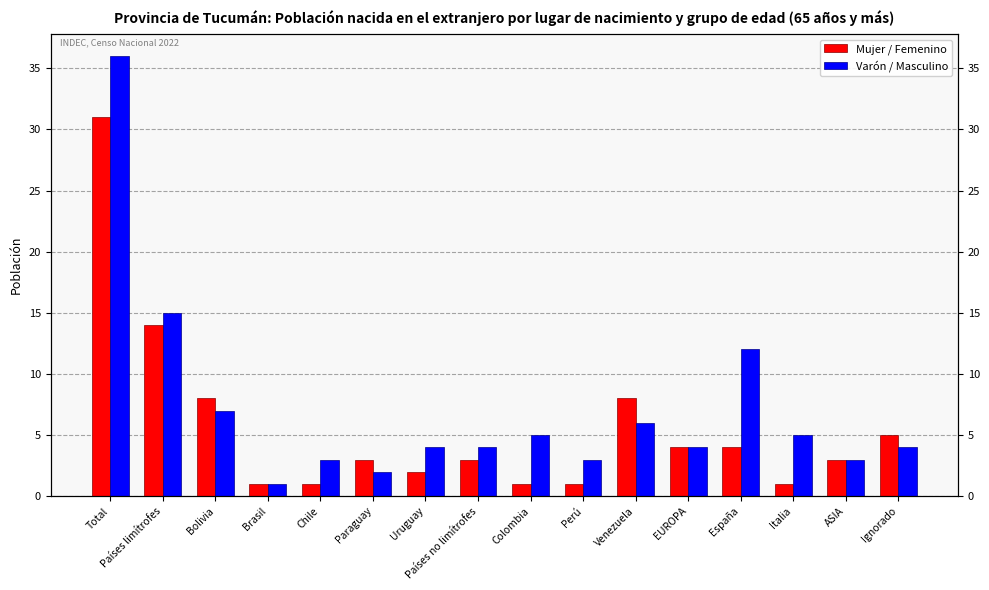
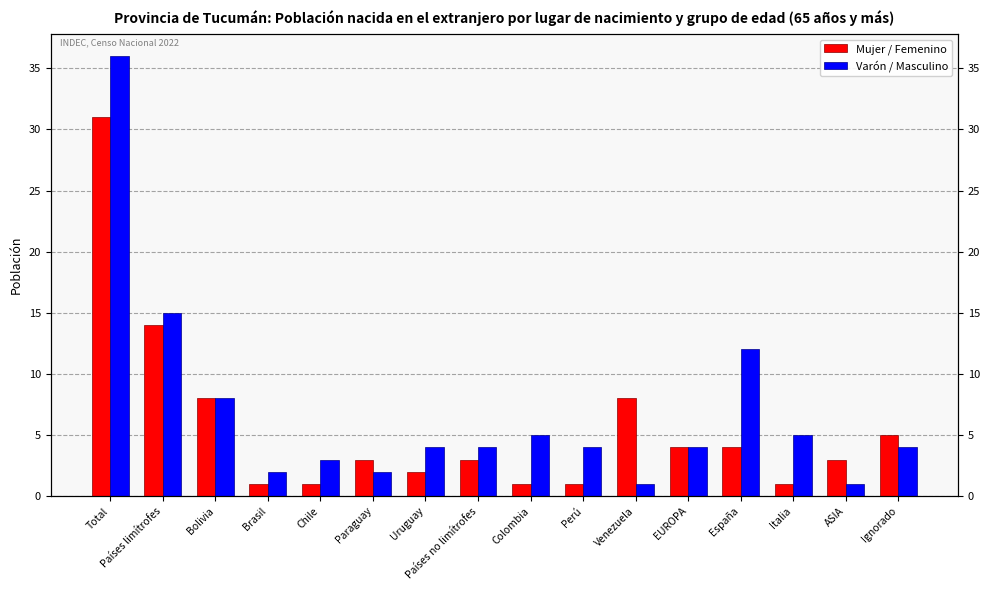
  {
    "Mujer / Femenino": {
      "Total": 31,
      "Países limítrofes": 14,
      "Bolivia": 8,
      "Brasil": 1,
      "Chile": 1,
      "Paraguay": 3,
      "Uruguay": 2,
      "Países no limítrofes": 3,
      "Colombia": 1,
      "Perú": 1,
      "Venezuela": 8,
      "EUROPA": 4,
      "España": 4,
      "Italia": 1,
      "ASIA": 3,
      "Ignorado": 5
    },
    "Varón / Masculino": {
      "Países limítrofes": 15,
-     "Bolivia": 7,
-     "Brasil": 1,
+     "Bolivia": 8,
+     "Brasil": 2,
      "Chile": 3,
      "Paraguay": 2,
      "Uruguay": 4,
      "Países no limítrofes": 4,
      "Colombia": 5,
-     "Perú": 3,
-     "Venezuela": 6,
+     "Perú": 4,
+     "Venezuela": 1,
      "EUROPA": 4,
      "España": 12,
      "Italia": 5,
-     "ASIA": 3,
+     "ASIA": 1,
      "Ignorado": 4
    }
  }
